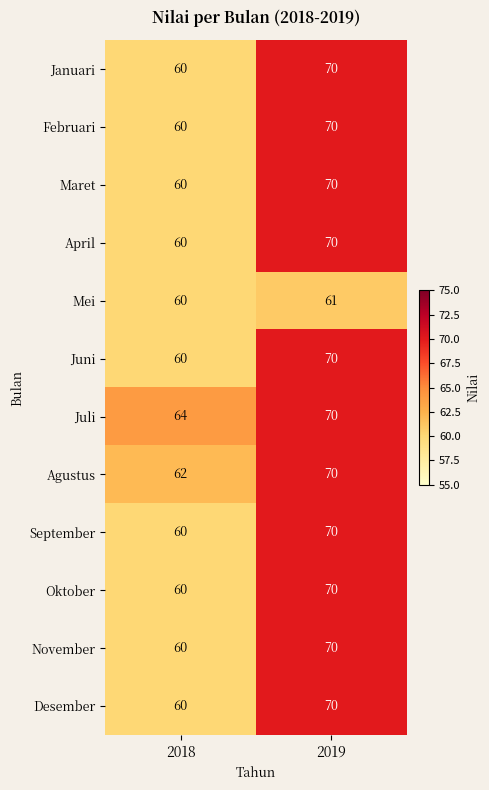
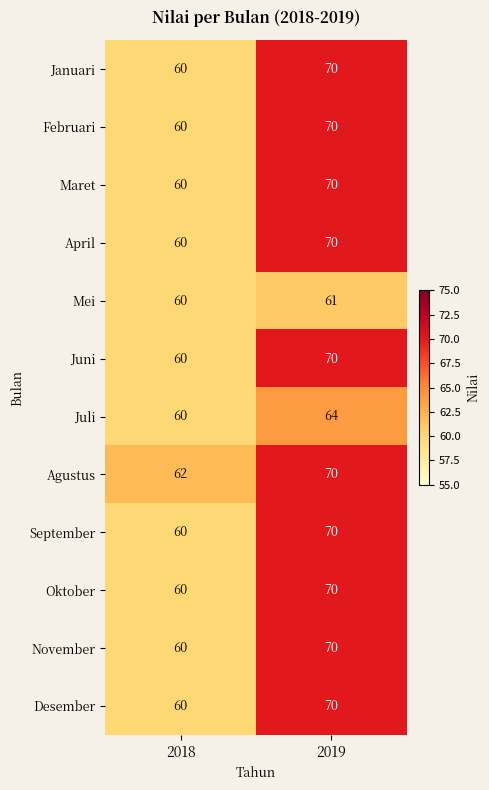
  {
    "Januari": {
      "2018": 60,
      "2019": 70
    },
    "Februari": {
      "2018": 60,
      "2019": 70
    },
    "Maret": {
      "2018": 60,
      "2019": 70
    },
    "April": {
      "2018": 60,
      "2019": 70
    },
    "Mei": {
      "2018": 60,
      "2019": 61
    },
    "Juni": {
      "2018": 60,
      "2019": 70
    },
    "Juli": {
-     "2018": 64,
-     "2019": 70
+     "2018": 60,
+     "2019": 64
    },
    "Agustus": {
      "2018": 62,
      "2019": 70
    },
    "September": {
      "2018": 60,
      "2019": 70
    },
    "Oktober": {
      "2018": 60,
      "2019": 70
    },
    "November": {
      "2018": 60,
      "2019": 70
    },
    "Desember": {
      "2018": 60,
      "2019": 70
    }
  }
